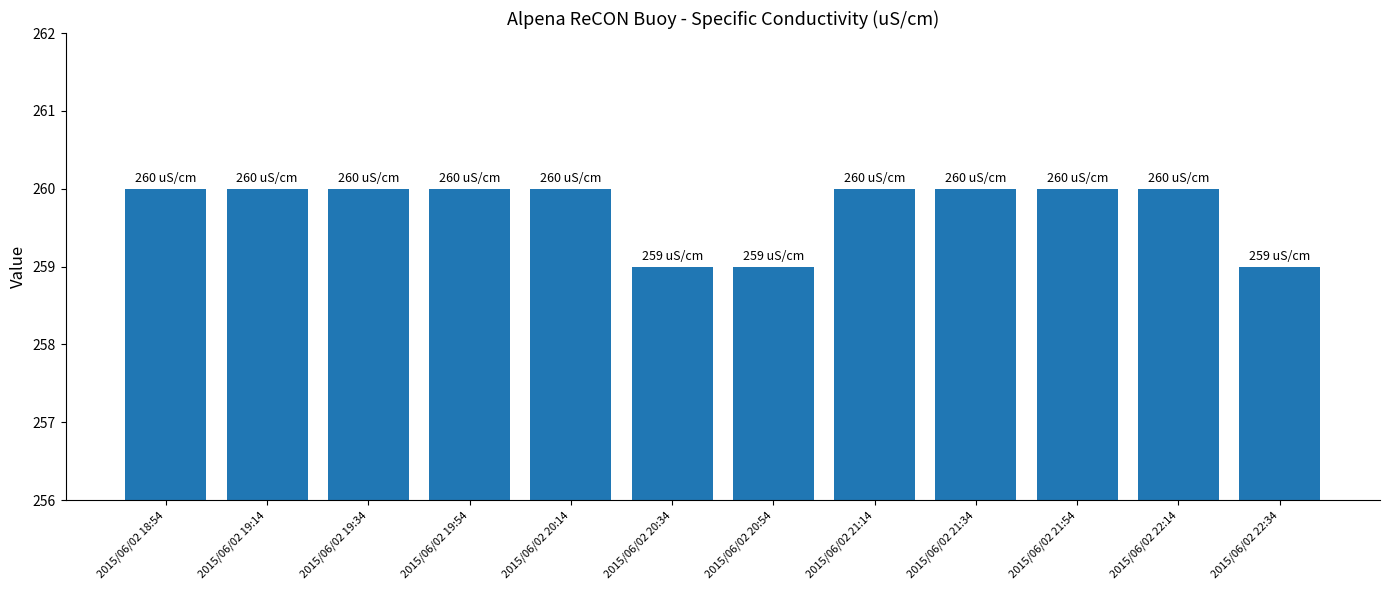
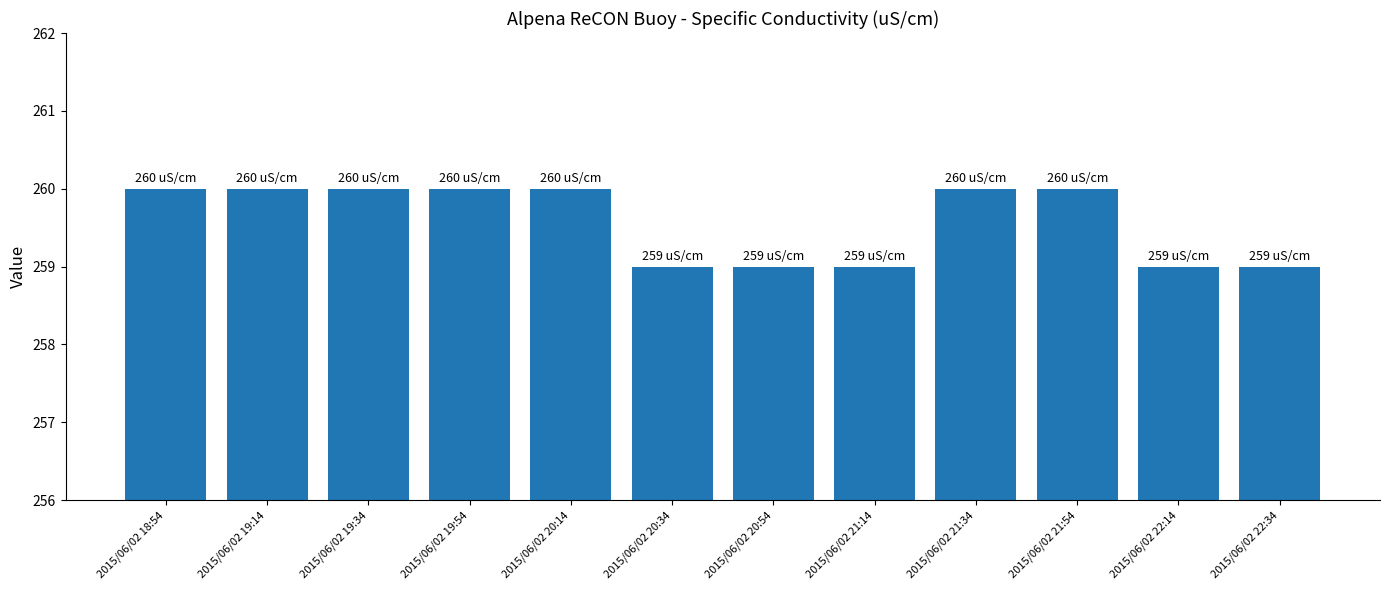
  {
    "2015/06/02 18:54": 260,
    "2015/06/02 19:14": 260,
    "2015/06/02 19:34": 260,
    "2015/06/02 19:54": 260,
    "2015/06/02 20:14": 260,
    "2015/06/02 20:34": 259,
    "2015/06/02 20:54": 259,
-   "2015/06/02 21:14": 260,
+   "2015/06/02 21:14": 259,
    "2015/06/02 21:34": 260,
    "2015/06/02 21:54": 260,
-   "2015/06/02 22:14": 260,
+   "2015/06/02 22:14": 259,
    "2015/06/02 22:34": 259
  }
